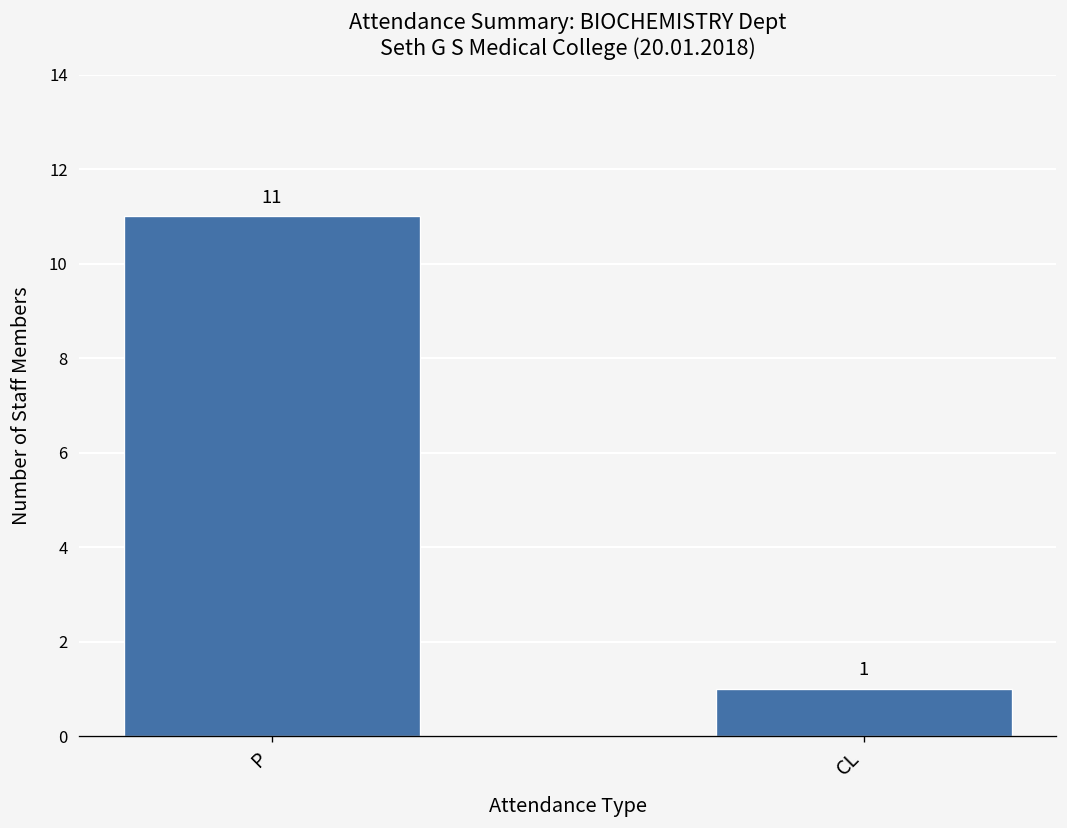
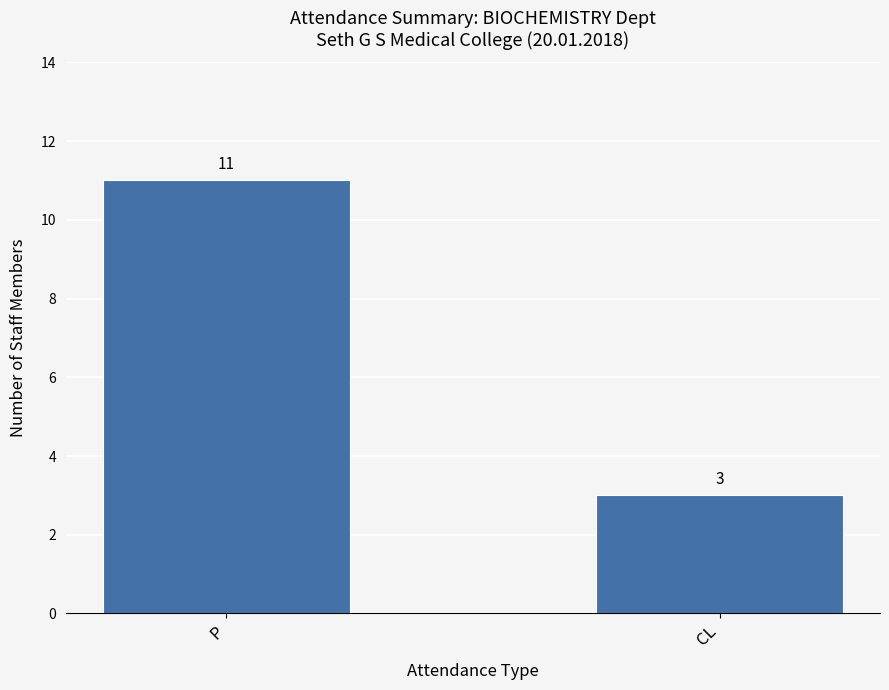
  {
    "P": 11,
-   "CL": 1
+   "CL": 3
  }
